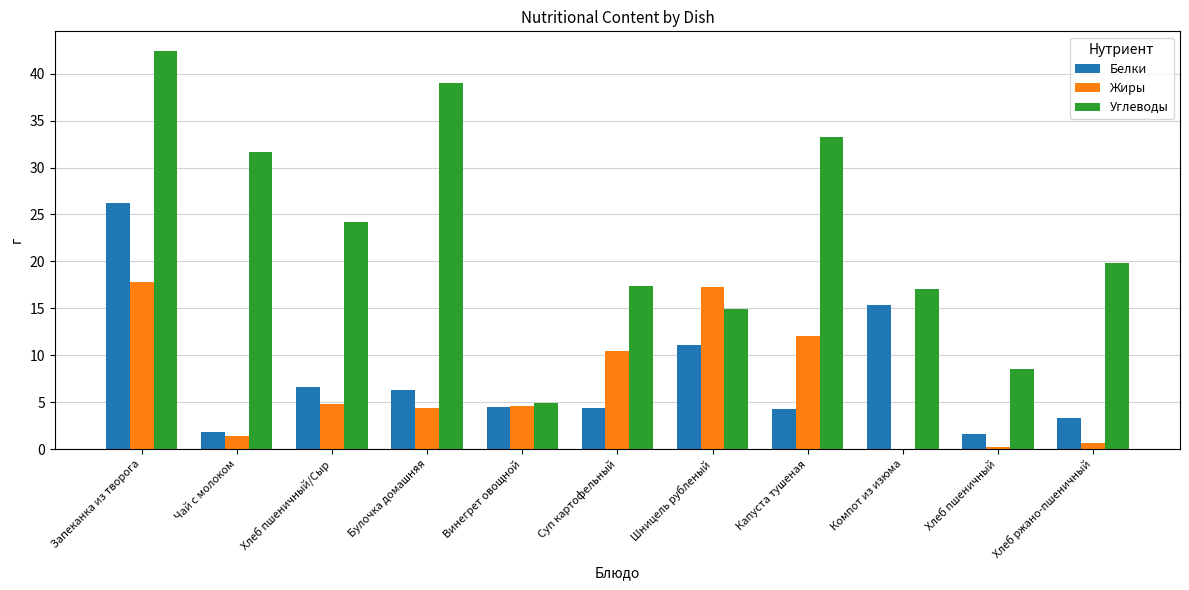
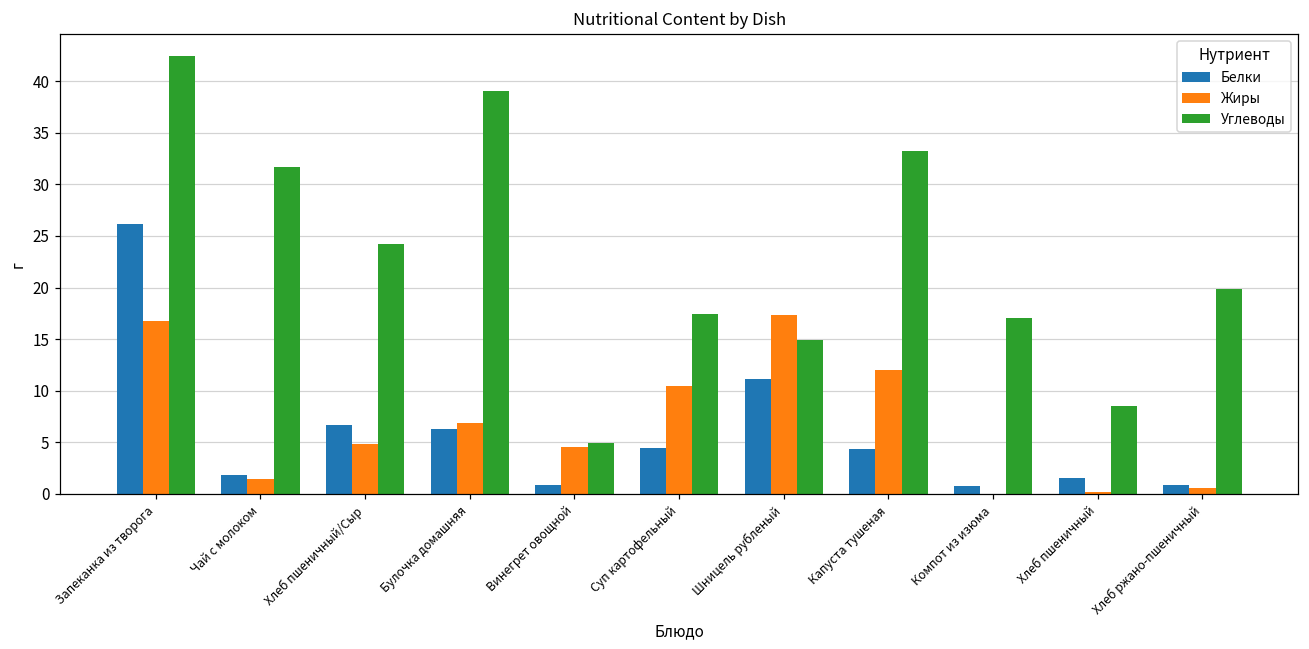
  {
    "Белки": {
      "Запеканка из творога": 26,
      "Чай с молоком": 2,
      "Хлеб пшеничный/Сыр": 7,
      "Булочка домашняя": 6,
-     "Винегрет овощной": 5,
+     "Винегрет овощной": 1,
      "Суп картофельный": 4,
      "Шницель рубленый": 11,
      "Капуста тушеная": 4,
-     "Компот из изюма": 15,
+     "Компот из изюма": 1,
      "Хлеб пшеничный": 2,
-     "Хлеб ржано-пшеничный": 3
+     "Хлеб ржано-пшеничный": 1
    },
    "Жиры": {
-     "Запеканка из творога": 18,
+     "Запеканка из творога": 17,
      "Чай с молоком": 1,
      "Хлеб пшеничный/Сыр": 5,
-     "Булочка домашняя": 4,
+     "Булочка домашняя": 7,
      "Винегрет овощной": 5,
      "Суп картофельный": 11,
      "Шницель рубленый": 17,
      "Капуста тушеная": 12,
      "Компот из изюма": 0,
      "Хлеб ржано-пшеничный": 1
    },
    "Углеводы": {
      "Запеканка из творога": 42,
      "Чай с молоком": 32,
      "Хлеб пшеничный/Сыр": 24,
      "Булочка домашняя": 39,
      "Винегрет овощной": 5,
      "Суп картофельный": 17,
      "Шницель рубленый": 15,
      "Капуста тушеная": 33,
      "Компот из изюма": 17,
      "Хлеб пшеничный": 9,
      "Хлеб ржано-пшеничный": 20
    }
  }
